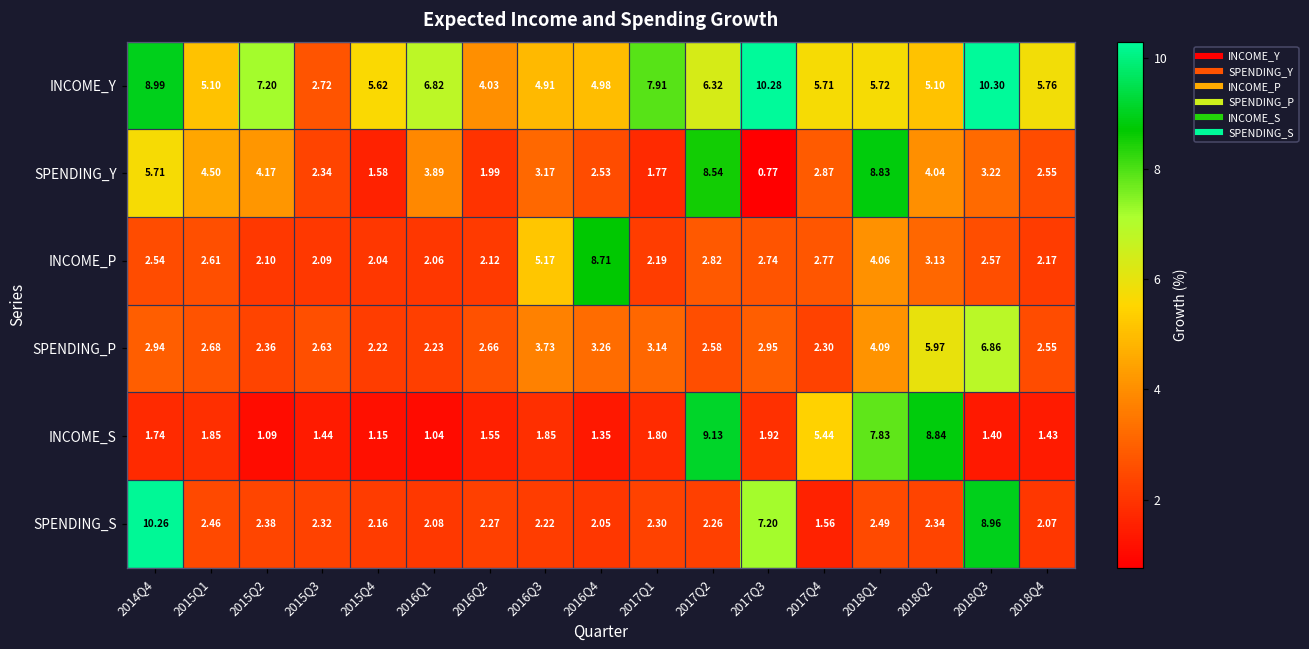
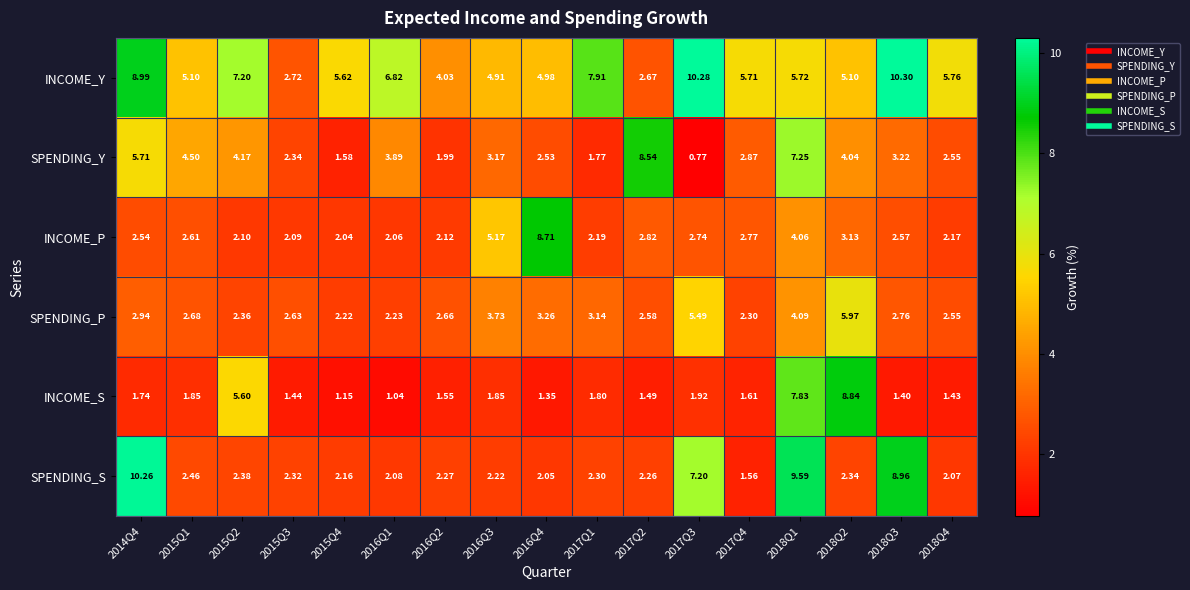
  {
    "INCOME_Y": {
      "2014Q4": 8.99,
      "2015Q1": 5.10,
      "2015Q2": 7.20,
      "2015Q3": 2.72,
      "2015Q4": 5.62,
      "2016Q1": 6.82,
      "2016Q2": 4.03,
      "2016Q3": 4.91,
      "2016Q4": 4.98,
      "2017Q1": 7.91,
-     "2017Q2": 6.32,
+     "2017Q2": 2.67,
      "2017Q3": 10.28,
      "2017Q4": 5.71,
      "2018Q1": 5.72,
      "2018Q2": 5.10,
      "2018Q3": 10.30,
      "2018Q4": 5.76
    },
    "SPENDING_Y": {
      "2014Q4": 5.71,
      "2015Q1": 4.50,
      "2015Q2": 4.17,
      "2015Q3": 2.34,
      "2015Q4": 1.58,
      "2016Q1": 3.89,
      "2016Q2": 1.99,
      "2016Q3": 3.17,
      "2016Q4": 2.53,
      "2017Q1": 1.77,
      "2017Q2": 8.54,
      "2017Q3": 0.77,
      "2017Q4": 2.87,
-     "2018Q1": 8.83,
+     "2018Q1": 7.25,
      "2018Q2": 4.04,
      "2018Q3": 3.22,
      "2018Q4": 2.55
    },
    "INCOME_P": {
      "2014Q4": 2.54,
      "2015Q1": 2.61,
      "2015Q2": 2.10,
      "2015Q3": 2.09,
      "2015Q4": 2.04,
      "2016Q1": 2.06,
      "2016Q2": 2.12,
      "2016Q3": 5.17,
      "2016Q4": 8.71,
      "2017Q1": 2.19,
      "2017Q2": 2.82,
      "2017Q3": 2.74,
      "2017Q4": 2.77,
      "2018Q1": 4.06,
      "2018Q2": 3.13,
      "2018Q3": 2.57,
      "2018Q4": 2.17
    },
    "SPENDING_P": {
      "2014Q4": 2.94,
      "2015Q1": 2.68,
      "2015Q2": 2.36,
      "2015Q3": 2.63,
      "2015Q4": 2.22,
      "2016Q1": 2.23,
      "2016Q2": 2.66,
      "2016Q3": 3.73,
      "2016Q4": 3.26,
      "2017Q1": 3.14,
      "2017Q2": 2.58,
-     "2017Q3": 2.95,
+     "2017Q3": 5.49,
      "2017Q4": 2.30,
      "2018Q1": 4.09,
      "2018Q2": 5.97,
-     "2018Q3": 6.86,
+     "2018Q3": 2.76,
      "2018Q4": 2.55
    },
    "INCOME_S": {
      "2014Q4": 1.74,
      "2015Q1": 1.85,
-     "2015Q2": 1.09,
+     "2015Q2": 5.60,
      "2015Q3": 1.44,
      "2015Q4": 1.15,
      "2016Q1": 1.04,
      "2016Q2": 1.55,
      "2016Q3": 1.85,
      "2016Q4": 1.35,
      "2017Q1": 1.80,
-     "2017Q2": 9.13,
+     "2017Q2": 1.49,
      "2017Q3": 1.92,
-     "2017Q4": 5.44,
+     "2017Q4": 1.61,
      "2018Q1": 7.83,
      "2018Q2": 8.84,
      "2018Q3": 1.40,
      "2018Q4": 1.43
    },
    "SPENDING_S": {
      "2014Q4": 10.26,
      "2015Q1": 2.46,
      "2015Q2": 2.38,
      "2015Q3": 2.32,
      "2015Q4": 2.16,
      "2016Q1": 2.08,
      "2016Q2": 2.27,
      "2016Q3": 2.22,
      "2016Q4": 2.05,
      "2017Q1": 2.30,
      "2017Q2": 2.26,
      "2017Q3": 7.20,
      "2017Q4": 1.56,
-     "2018Q1": 2.49,
+     "2018Q1": 9.59,
      "2018Q2": 2.34,
      "2018Q3": 8.96,
      "2018Q4": 2.07
    }
  }
